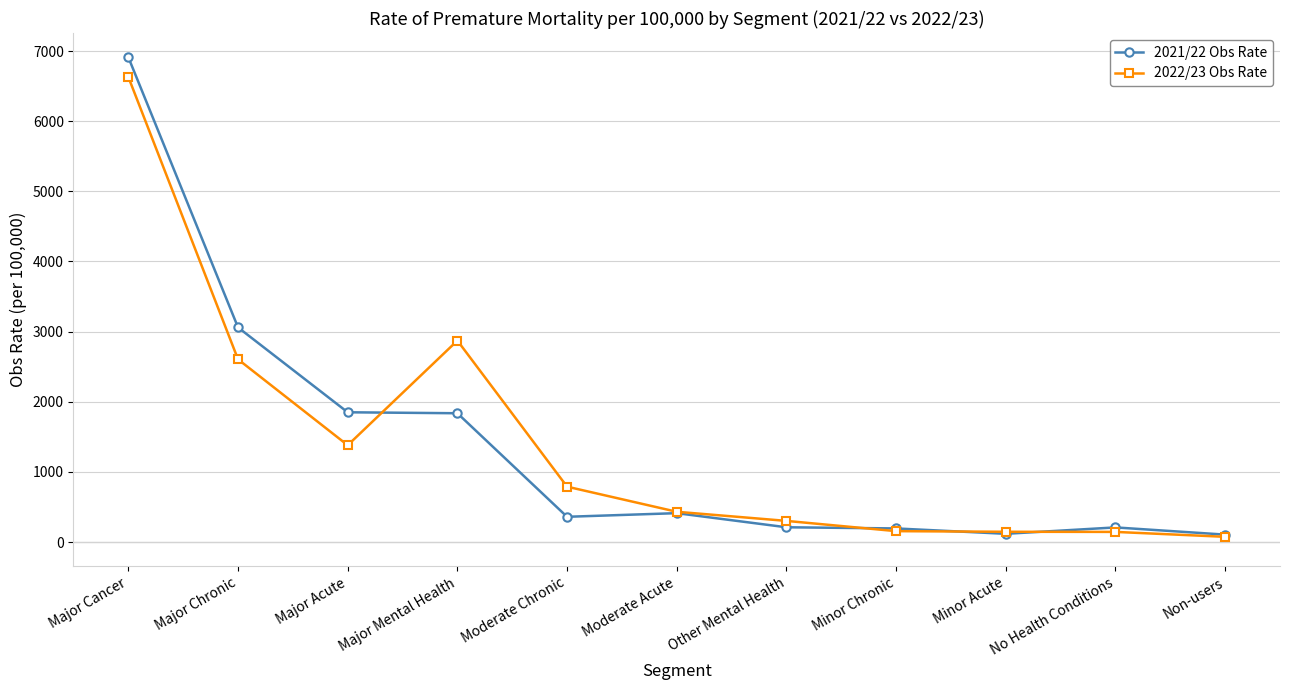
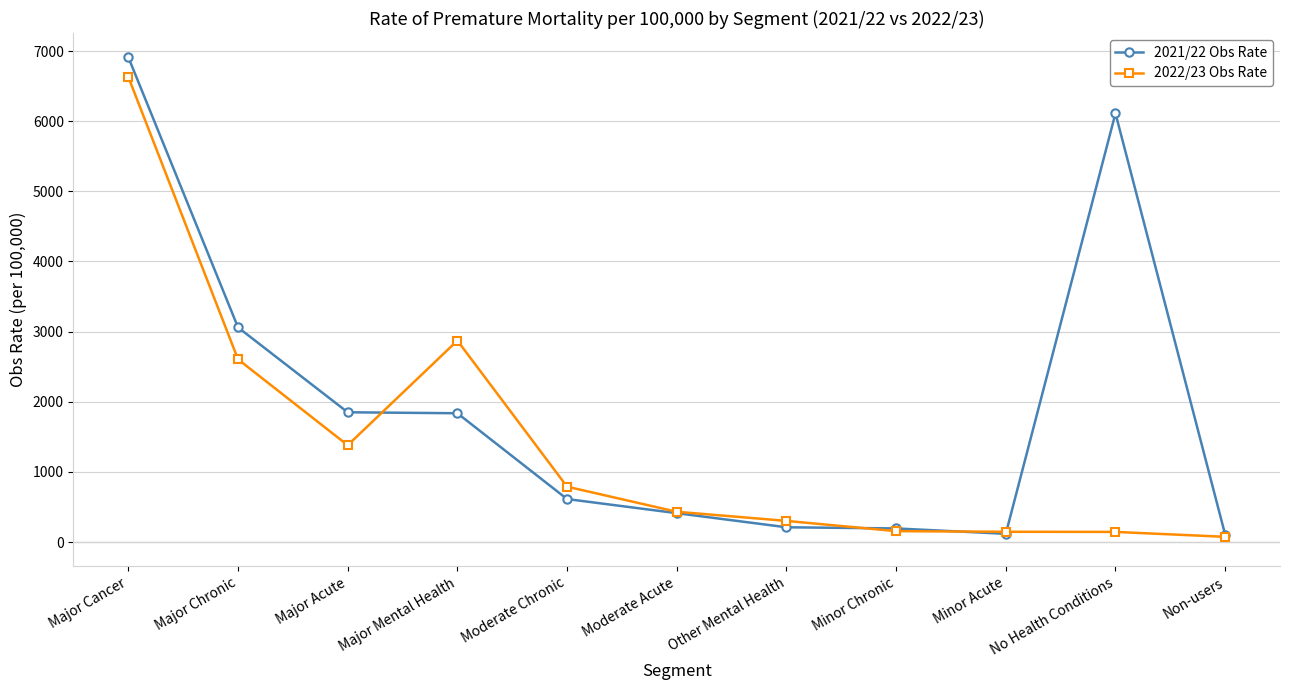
  {
    "2021/22 Obs Rate": {
      "Major Cancer": 6900,
      "Major Chronic": 3100,
      "Major Acute": 1800,
      "Major Mental Health": 1800,
-     "Moderate Chronic": 400,
+     "Moderate Chronic": 600,
      "Other Mental Health": 200,
      "Minor Chronic": 200,
-     "No Health Conditions": 200
+     "No Health Conditions": 6100
    },
    "2022/23 Obs Rate": {
      "Major Cancer": 6600,
      "Major Chronic": 2600,
      "Major Acute": 1400,
      "Major Mental Health": 2900,
      "Moderate Chronic": 800,
      "Other Mental Health": 300,
      "Minor Chronic": 200,
      "No Health Conditions": 100
    }
  }
